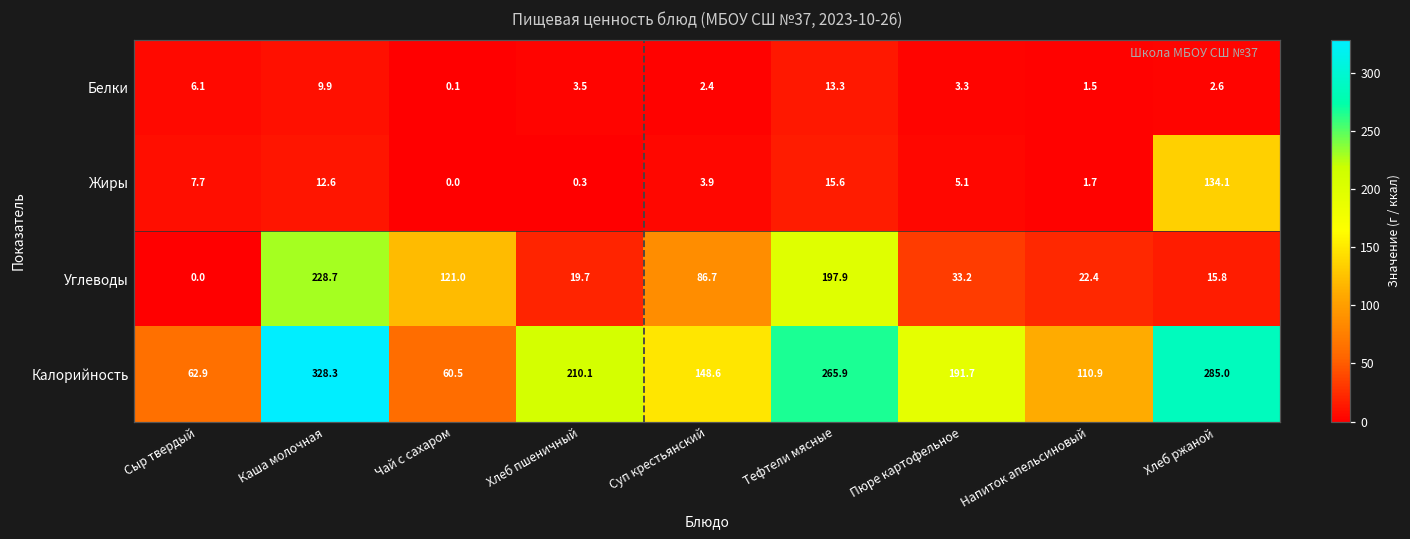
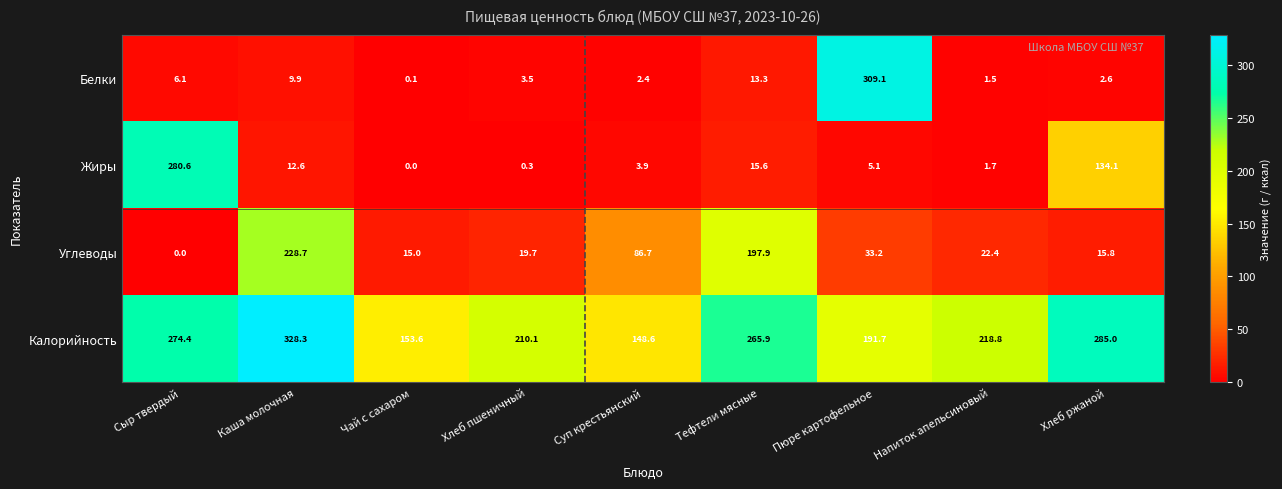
  {
    "Белки": {
      "Сыр твердый": 6.1,
      "Каша молочная": 9.9,
      "Чай с сахаром": 0.1,
      "Хлеб пшеничный": 3.5,
      "Суп крестьянский": 2.4,
      "Тефтели мясные": 13.3,
-     "Пюре картофельное": 3.3,
+     "Пюре картофельное": 309.1,
      "Напиток апельсиновый": 1.5
    },
    "Жиры": {
-     "Сыр твердый": 7.7,
+     "Сыр твердый": 280.6,
      "Каша молочная": 12.6,
      "Чай с сахаром": 0.0,
      "Хлеб пшеничный": 0.3,
      "Суп крестьянский": 3.9,
      "Тефтели мясные": 15.6,
      "Пюре картофельное": 5.1,
      "Напиток апельсиновый": 1.7,
      "Хлеб ржаной": 134.1
    },
    "Углеводы": {
      "Сыр твердый": 0.0,
      "Каша молочная": 228.7,
-     "Чай с сахаром": 121.0,
+     "Чай с сахаром": 15.0,
      "Хлеб пшеничный": 19.7,
      "Суп крестьянский": 86.7,
      "Тефтели мясные": 197.9,
      "Пюре картофельное": 33.2,
      "Напиток апельсиновый": 22.4,
      "Хлеб ржаной": 15.8
    },
    "Калорийность": {
-     "Сыр твердый": 62.9,
+     "Сыр твердый": 274.4,
      "Каша молочная": 328.3,
-     "Чай с сахаром": 60.5,
+     "Чай с сахаром": 153.6,
      "Хлеб пшеничный": 210.1,
      "Суп крестьянский": 148.6,
      "Тефтели мясные": 265.9,
      "Пюре картофельное": 191.7,
-     "Напиток апельсиновый": 110.9,
+     "Напиток апельсиновый": 218.8,
      "Хлеб ржаной": 285.0
    }
  }
